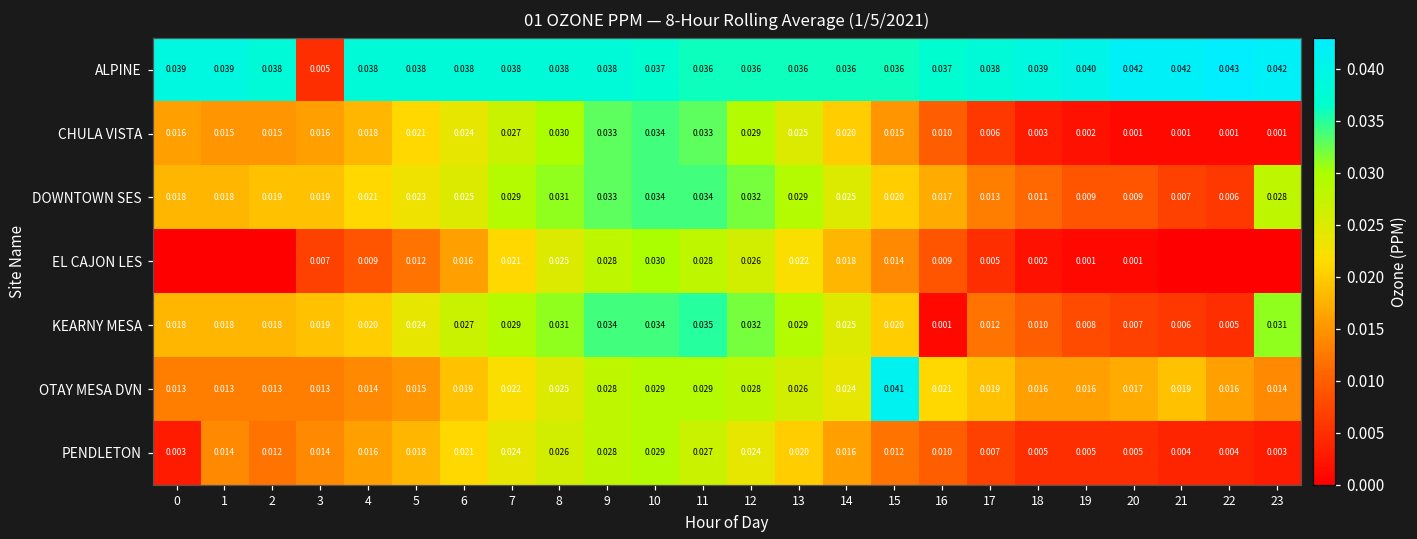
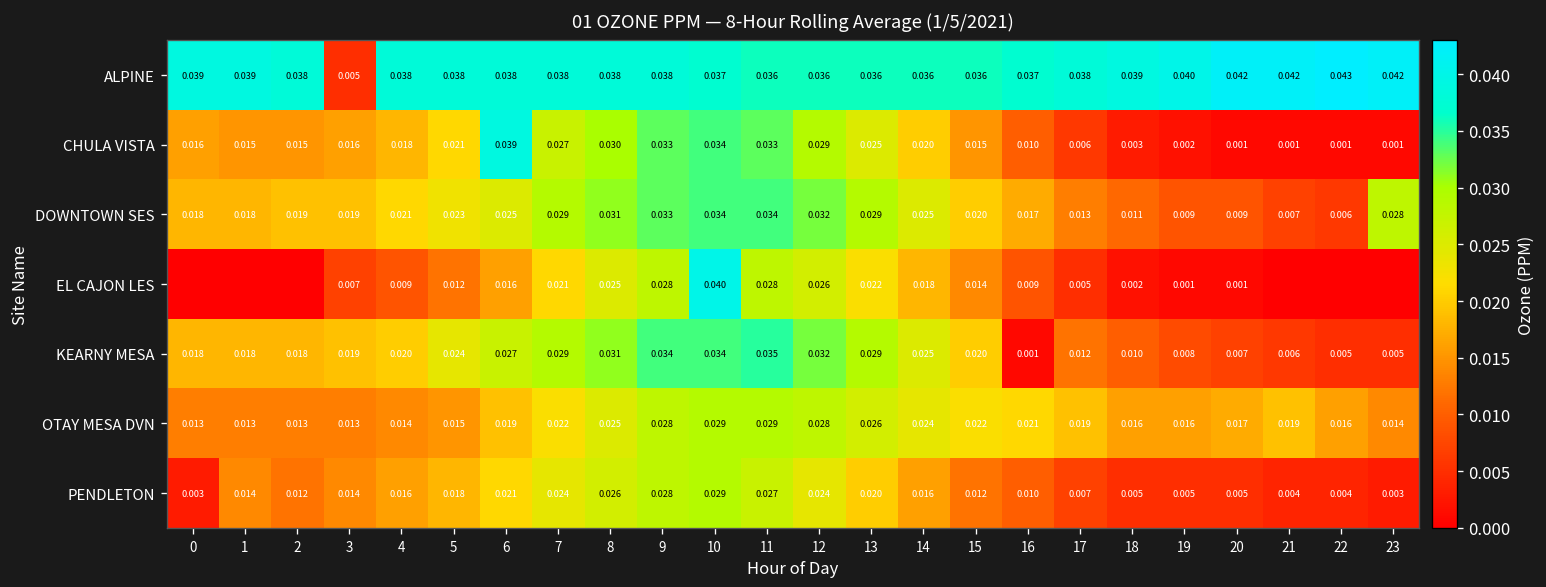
  {
    "ALPINE": {
      "0": 0.039,
      "1": 0.039,
      "2": 0.038,
      "3": 0.005,
      "4": 0.038,
      "5": 0.038,
      "6": 0.038,
      "7": 0.038,
      "8": 0.038,
      "9": 0.038,
      "10": 0.037,
      "11": 0.036,
      "12": 0.036,
      "13": 0.036,
      "14": 0.036,
      "15": 0.036,
      "16": 0.037,
      "17": 0.038,
      "18": 0.039,
      "19": 0.040,
      "20": 0.042,
      "21": 0.042,
      "22": 0.043,
      "23": 0.042
    },
    "CHULA VISTA": {
      "0": 0.016,
      "1": 0.015,
      "2": 0.015,
      "3": 0.016,
      "4": 0.018,
      "5": 0.021,
-     "6": 0.024,
+     "6": 0.039,
      "7": 0.027,
      "8": 0.030,
      "9": 0.033,
      "10": 0.034,
      "11": 0.033,
      "12": 0.029,
      "13": 0.025,
      "14": 0.020,
      "15": 0.015,
      "16": 0.010,
      "17": 0.006,
      "18": 0.003,
      "19": 0.002,
      "20": 0.001,
      "21": 0.001,
      "22": 0.001,
      "23": 0.001
    },
    "DOWNTOWN SES": {
      "0": 0.018,
      "1": 0.018,
      "2": 0.019,
      "3": 0.019,
      "4": 0.021,
      "5": 0.023,
      "6": 0.025,
      "7": 0.029,
      "8": 0.031,
      "9": 0.033,
      "10": 0.034,
      "11": 0.034,
      "12": 0.032,
      "13": 0.029,
      "14": 0.025,
      "15": 0.020,
      "16": 0.017,
      "17": 0.013,
      "18": 0.011,
      "19": 0.009,
      "20": 0.009,
      "21": 0.007,
      "22": 0.006,
      "23": 0.028
    },
    "EL CAJON LES": {
      "3": 0.007,
      "4": 0.009,
      "5": 0.012,
      "6": 0.016,
      "7": 0.021,
      "8": 0.025,
      "9": 0.028,
-     "10": 0.030,
+     "10": 0.040,
      "11": 0.028,
      "12": 0.026,
      "13": 0.022,
      "14": 0.018,
      "15": 0.014,
      "16": 0.009,
      "17": 0.005,
      "18": 0.002,
      "19": 0.001,
      "20": 0.001
    },
    "KEARNY MESA": {
      "0": 0.018,
      "1": 0.018,
      "2": 0.018,
      "3": 0.019,
      "4": 0.020,
      "5": 0.024,
      "6": 0.027,
      "7": 0.029,
      "8": 0.031,
      "9": 0.034,
      "10": 0.034,
      "11": 0.035,
      "12": 0.032,
      "13": 0.029,
      "14": 0.025,
      "15": 0.020,
      "16": 0.001,
      "17": 0.012,
      "18": 0.010,
      "19": 0.008,
      "20": 0.007,
      "21": 0.006,
      "22": 0.005,
-     "23": 0.031
+     "23": 0.005
    },
    "OTAY MESA DVN": {
      "0": 0.013,
      "1": 0.013,
      "2": 0.013,
      "3": 0.013,
      "4": 0.014,
      "5": 0.015,
      "6": 0.019,
      "7": 0.022,
      "8": 0.025,
      "9": 0.028,
      "10": 0.029,
      "11": 0.029,
      "12": 0.028,
      "13": 0.026,
      "14": 0.024,
-     "15": 0.041,
+     "15": 0.022,
      "16": 0.021,
      "17": 0.019,
      "18": 0.016,
      "19": 0.016,
      "20": 0.017,
      "21": 0.019,
      "22": 0.016,
      "23": 0.014
    },
    "PENDLETON": {
      "0": 0.003,
      "1": 0.014,
      "2": 0.012,
      "3": 0.014,
      "4": 0.016,
      "5": 0.018,
      "6": 0.021,
      "7": 0.024,
      "8": 0.026,
      "9": 0.028,
      "10": 0.029,
      "11": 0.027,
      "12": 0.024,
      "13": 0.020,
      "14": 0.016,
      "15": 0.012,
      "16": 0.010,
      "17": 0.007,
      "18": 0.005,
      "19": 0.005,
      "20": 0.005,
      "21": 0.004,
      "22": 0.004,
      "23": 0.003
    }
  }
